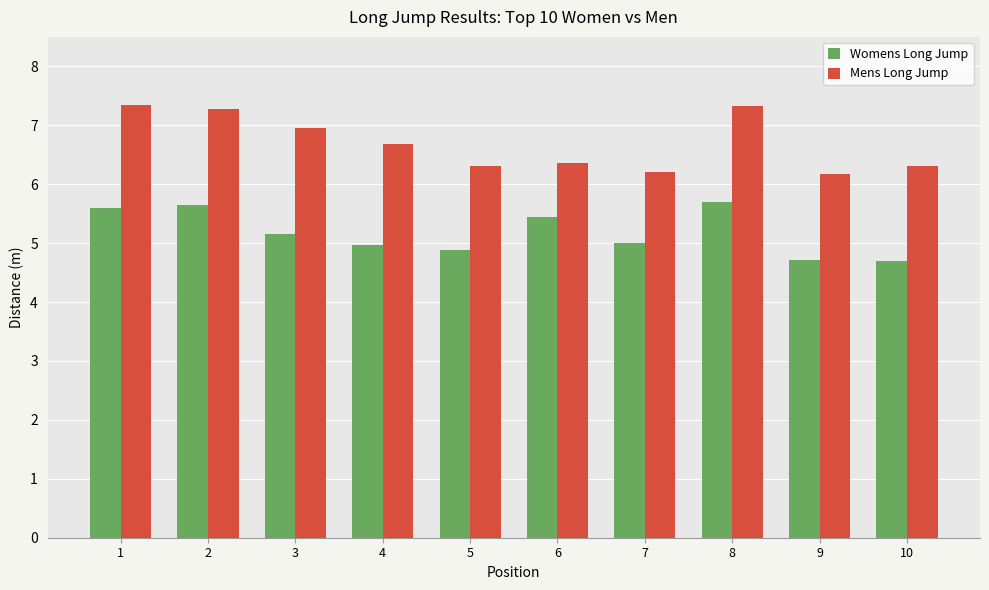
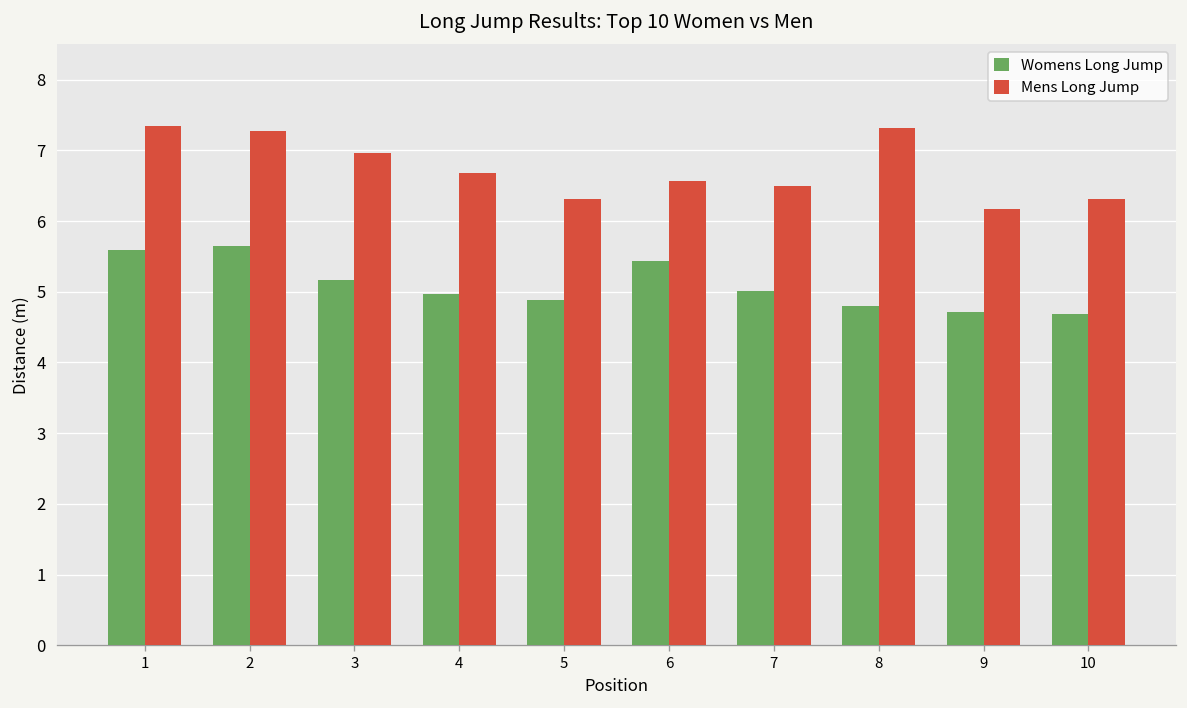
  {
    "Womens Long Jump": {
      "1": 5.6,
      "2": 5.6,
      "3": 5.2,
      "4": 5.0,
      "5": 4.9,
      "6": 5.4,
      "7": 5.0,
-     "8": 5.7,
+     "8": 4.8,
      "9": 4.7,
      "10": 4.7
    },
    "Mens Long Jump": {
      "1": 7.3,
      "2": 7.3,
      "3": 7.0,
      "4": 6.7,
      "5": 6.3,
-     "6": 6.4,
-     "7": 6.2,
+     "6": 6.6,
+     "7": 6.5,
      "8": 7.3,
      "9": 6.2,
      "10": 6.3
    }
  }
